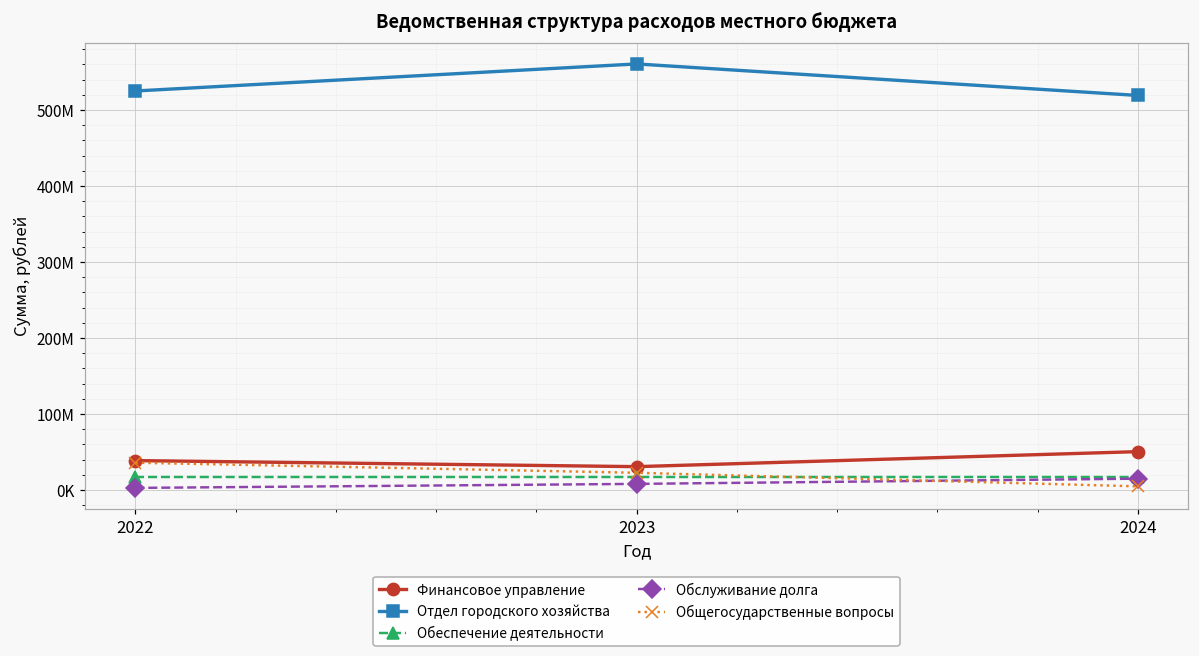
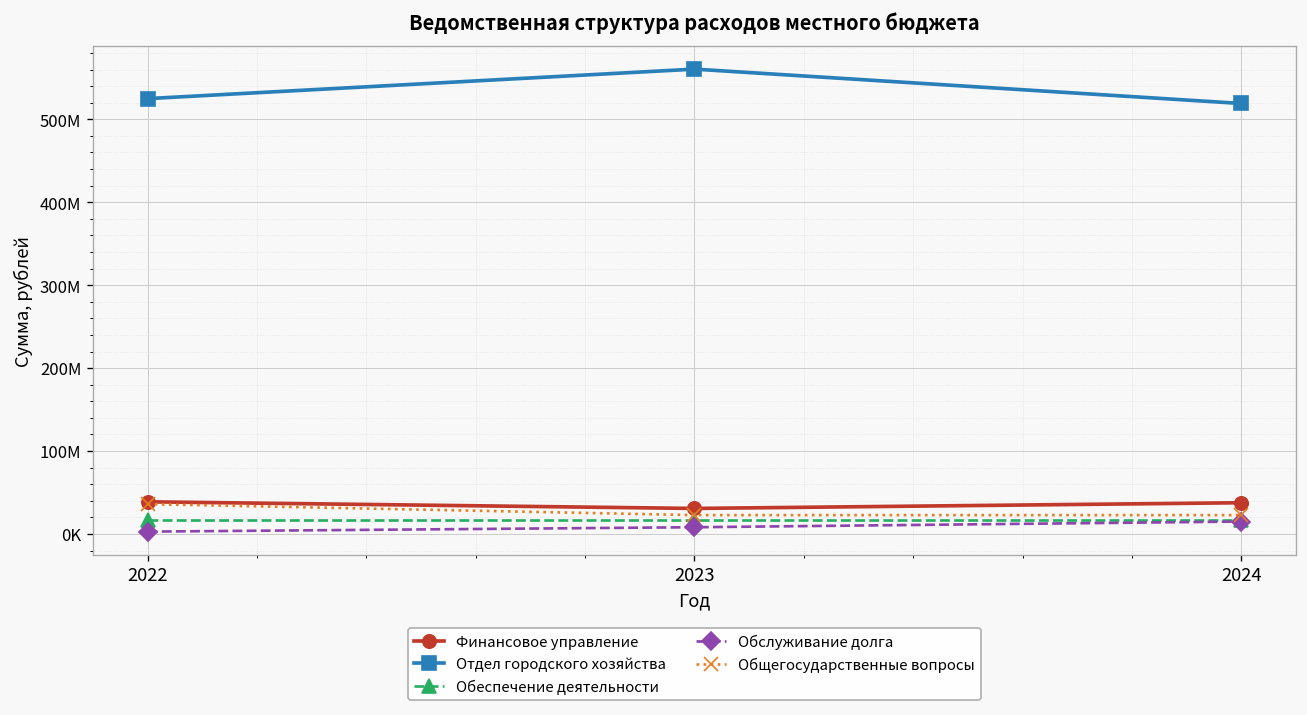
  {
    "Финансовое управление": {
      "2023": 30000000,
-     "2024": 50000000
+     "2024": 40000000
    },
    "Отдел городского хозяйства": {
      "2022": 520000000,
      "2023": 560000000,
      "2024": 520000000
    },
    "Обеспечение деятельности": {
      "2022": 20000000,
      "2023": 20000000
    },
    "Обслуживание долга": {
      "2022": 0,
      "2023": 10000000
    },
    "Общегосударственные вопросы": {
      "2023": 20000000,
-     "2024": 0
+     "2024": 20000000
    }
  }
